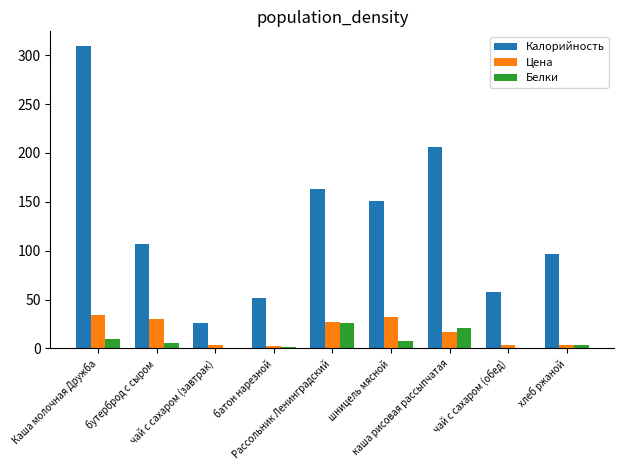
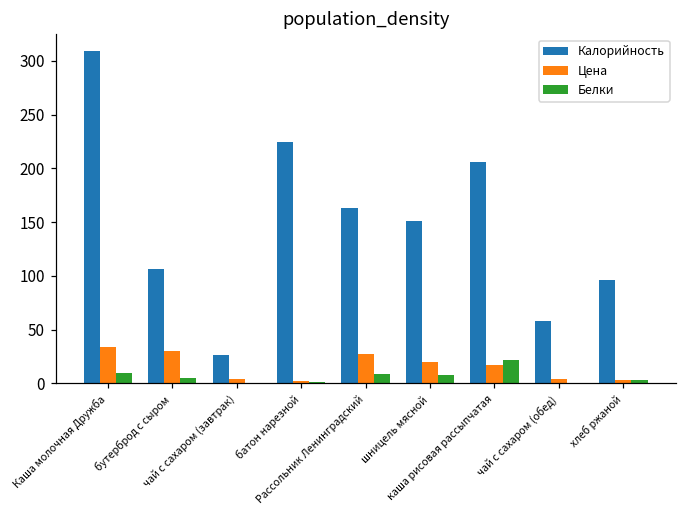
  {
    "Калорийность": {
      "Каша молочная Дружба": 310,
      "бутерброд с сыром": 110,
      "чай с сахаром (завтрак)": 30,
-     "батон нарезной": 50,
+     "батон нарезной": 220,
      "Рассольник Ленинградский": 160,
      "шницель мясной": 150,
      "каша рисовая рассыпчатая": 210,
      "чай с сахаром (обед)": 60,
      "хлеб ржаной": 100
    },
    "Цена": {
      "Каша молочная Дружба": 30,
      "бутерброд с сыром": 30,
      "чай с сахаром (завтрак)": 0,
      "Рассольник Ленинградский": 30,
-     "шницель мясной": 30,
+     "шницель мясной": 20,
      "каша рисовая рассыпчатая": 20,
      "чай с сахаром (обед)": 0,
      "хлеб ржаной": 0
    },
    "Белки": {
      "Каша молочная Дружба": 10,
      "бутерброд с сыром": 10,
      "чай с сахаром (завтрак)": 0,
-     "Рассольник Ленинградский": 30,
+     "Рассольник Ленинградский": 10,
      "шницель мясной": 10,
      "каша рисовая рассыпчатая": 20,
      "чай с сахаром (обед)": 0,
      "хлеб ржаной": 0
    }
  }
